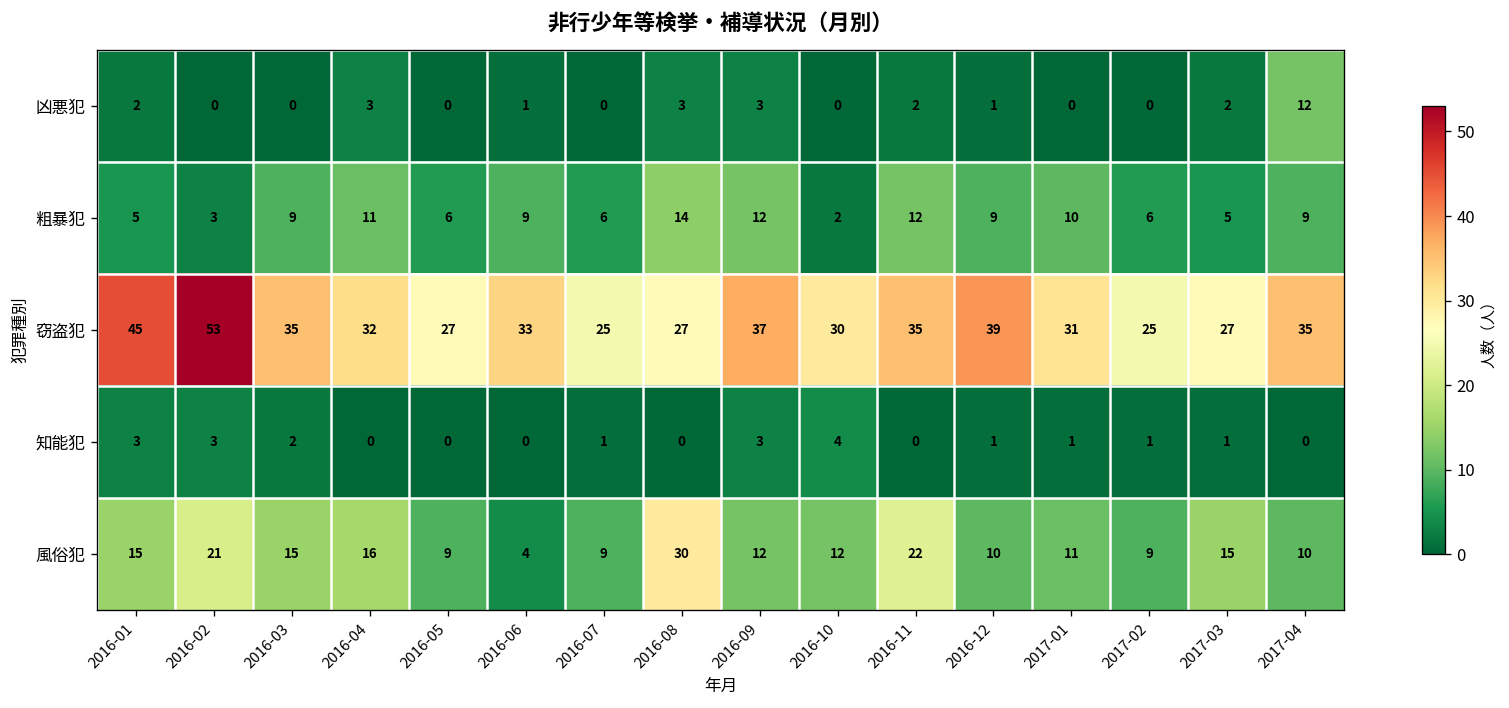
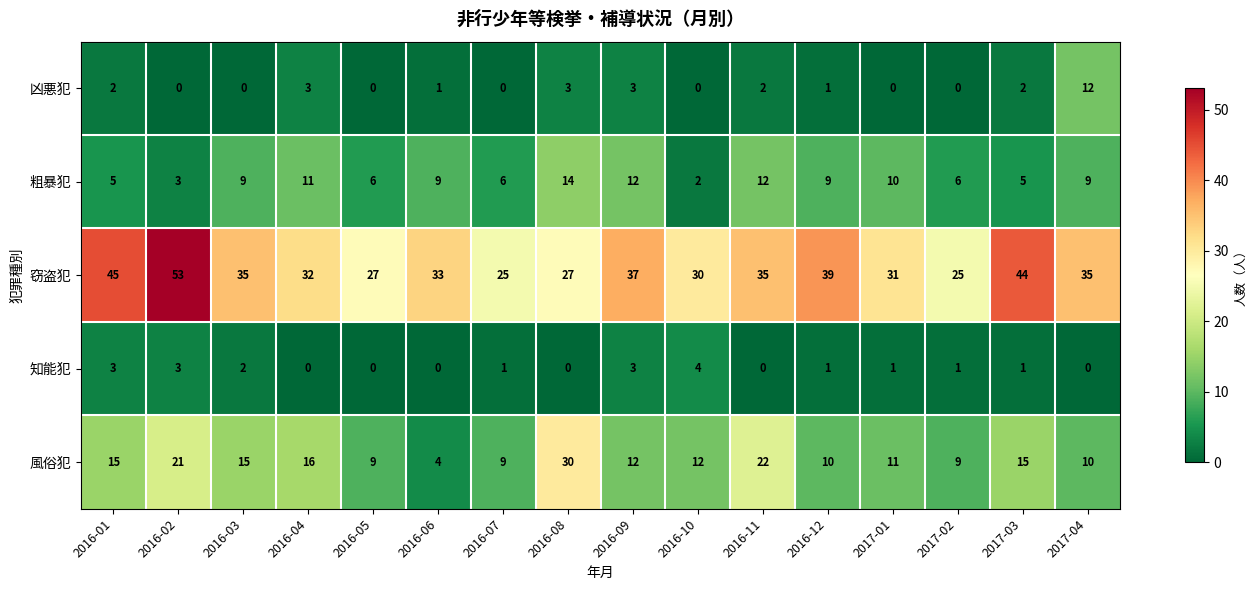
  {
    "凶悪犯": {
      "2016-01": 2,
      "2016-02": 0,
      "2016-03": 0,
      "2016-04": 3,
      "2016-05": 0,
      "2016-06": 1,
      "2016-07": 0,
      "2016-08": 3,
      "2016-09": 3,
      "2016-10": 0,
      "2016-11": 2,
      "2016-12": 1,
      "2017-01": 0,
      "2017-02": 0,
      "2017-03": 2,
      "2017-04": 12
    },
    "粗暴犯": {
      "2016-01": 5,
      "2016-02": 3,
      "2016-03": 9,
      "2016-04": 11,
      "2016-05": 6,
      "2016-06": 9,
      "2016-07": 6,
      "2016-08": 14,
      "2016-09": 12,
      "2016-10": 2,
      "2016-11": 12,
      "2016-12": 9,
      "2017-01": 10,
      "2017-02": 6,
      "2017-03": 5,
      "2017-04": 9
    },
    "窃盗犯": {
      "2016-01": 45,
      "2016-02": 53,
      "2016-03": 35,
      "2016-04": 32,
      "2016-05": 27,
      "2016-06": 33,
      "2016-07": 25,
      "2016-08": 27,
      "2016-09": 37,
      "2016-10": 30,
      "2016-11": 35,
      "2016-12": 39,
      "2017-01": 31,
      "2017-02": 25,
-     "2017-03": 27,
+     "2017-03": 44,
      "2017-04": 35
    },
    "知能犯": {
      "2016-01": 3,
      "2016-02": 3,
      "2016-03": 2,
      "2016-04": 0,
      "2016-05": 0,
      "2016-06": 0,
      "2016-07": 1,
      "2016-08": 0,
      "2016-09": 3,
      "2016-10": 4,
      "2016-11": 0,
      "2016-12": 1,
      "2017-01": 1,
      "2017-02": 1,
      "2017-03": 1,
      "2017-04": 0
    },
    "風俗犯": {
      "2016-01": 15,
      "2016-02": 21,
      "2016-03": 15,
      "2016-04": 16,
      "2016-05": 9,
      "2016-06": 4,
      "2016-07": 9,
      "2016-08": 30,
      "2016-09": 12,
      "2016-10": 12,
      "2016-11": 22,
      "2016-12": 10,
      "2017-01": 11,
      "2017-02": 9,
      "2017-03": 15,
      "2017-04": 10
    }
  }
